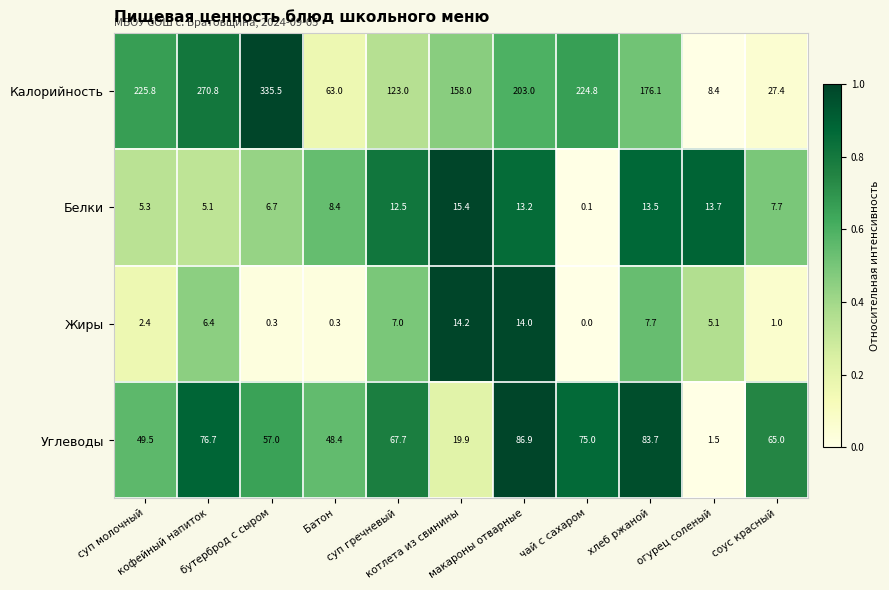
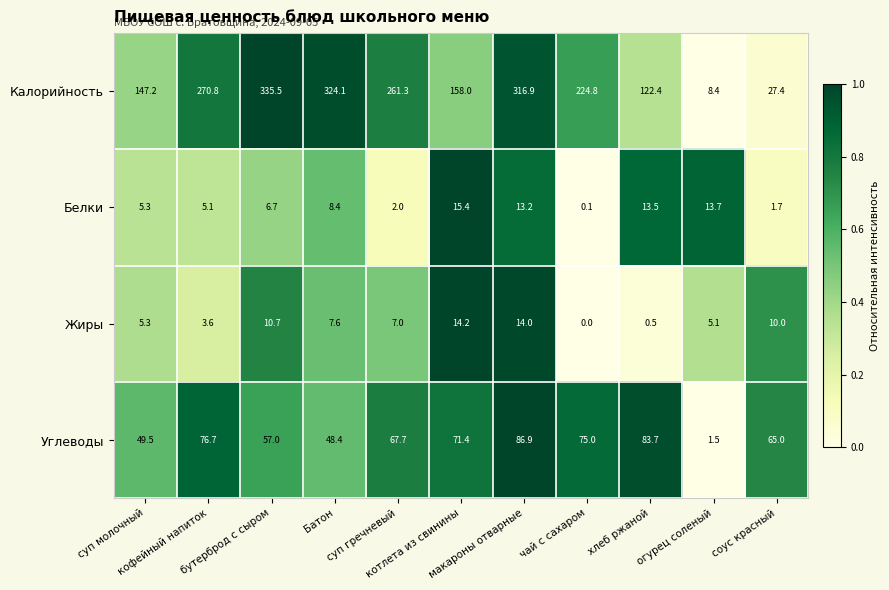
  {
    "Калорийность": {
-     "суп молочный": 225.8,
+     "суп молочный": 147.2,
      "кофейный напиток": 270.8,
      "бутерброд с сыром": 335.5,
-     "Батон": 63.0,
-     "суп гречневый": 123.0,
+     "Батон": 324.1,
+     "суп гречневый": 261.3,
      "котлета из свинины": 158.0,
-     "макароны отварные": 203.0,
+     "макароны отварные": 316.9,
      "чай с сахаром": 224.8,
-     "хлеб ржаной": 176.1,
+     "хлеб ржаной": 122.4,
      "огурец соленый": 8.4,
      "соус красный": 27.4
    },
    "Белки": {
      "суп молочный": 5.3,
      "кофейный напиток": 5.1,
      "бутерброд с сыром": 6.7,
      "Батон": 8.4,
-     "суп гречневый": 12.5,
+     "суп гречневый": 2.0,
      "котлета из свинины": 15.4,
      "макароны отварные": 13.2,
      "чай с сахаром": 0.1,
      "хлеб ржаной": 13.5,
      "огурец соленый": 13.7,
-     "соус красный": 7.7
+     "соус красный": 1.7
    },
    "Жиры": {
-     "суп молочный": 2.4,
-     "кофейный напиток": 6.4,
-     "бутерброд с сыром": 0.3,
-     "Батон": 0.3,
+     "суп молочный": 5.3,
+     "кофейный напиток": 3.6,
+     "бутерброд с сыром": 10.7,
+     "Батон": 7.6,
      "суп гречневый": 7.0,
      "котлета из свинины": 14.2,
      "макароны отварные": 14.0,
      "чай с сахаром": 0.0,
-     "хлеб ржаной": 7.7,
+     "хлеб ржаной": 0.5,
      "огурец соленый": 5.1,
-     "соус красный": 1.0
+     "соус красный": 10.0
    },
    "Углеводы": {
      "суп молочный": 49.5,
      "кофейный напиток": 76.7,
      "бутерброд с сыром": 57.0,
      "Батон": 48.4,
      "суп гречневый": 67.7,
-     "котлета из свинины": 19.9,
+     "котлета из свинины": 71.4,
      "макароны отварные": 86.9,
      "чай с сахаром": 75.0,
      "хлеб ржаной": 83.7,
      "огурец соленый": 1.5,
      "соус красный": 65.0
    }
  }
